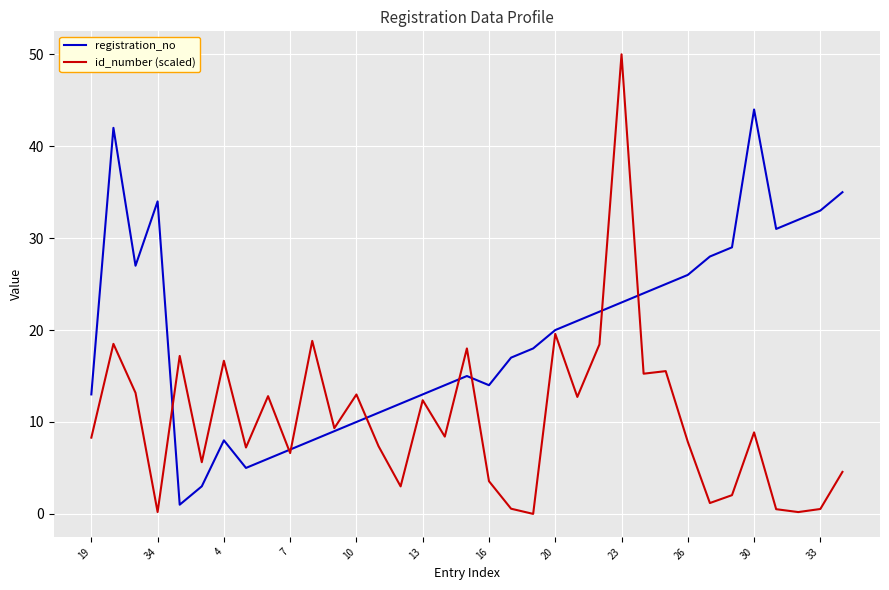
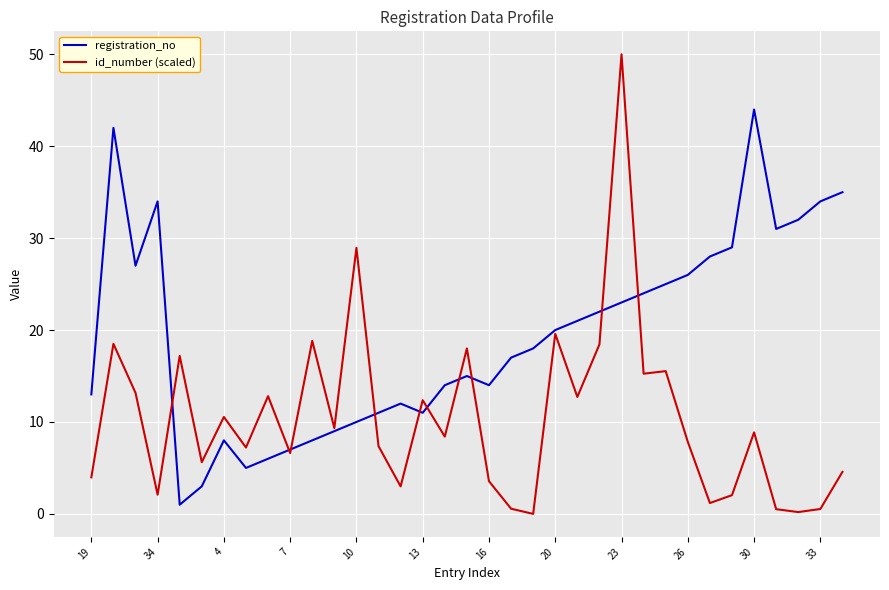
  {
    "registration_no": {
      "19": 13,
      "34": 34,
      "4": 8,
      "7": 7,
      "10": 10,
-     "13": 13,
+     "13": 11,
      "16": 14,
      "20": 20,
      "23": 23,
      "26": 26,
      "30": 44,
-     "33": 33
+     "33": 34
    },
    "id_number (scaled)": {
-     "19": 8,
-     "34": 0,
-     "4": 17,
+     "19": 4,
+     "34": 2,
+     "4": 11,
      "7": 7,
-     "10": 13,
+     "10": 29,
      "13": 12,
      "16": 4,
      "20": 20,
      "23": 50,
      "26": 8,
      "30": 9,
      "33": 1
    }
  }
